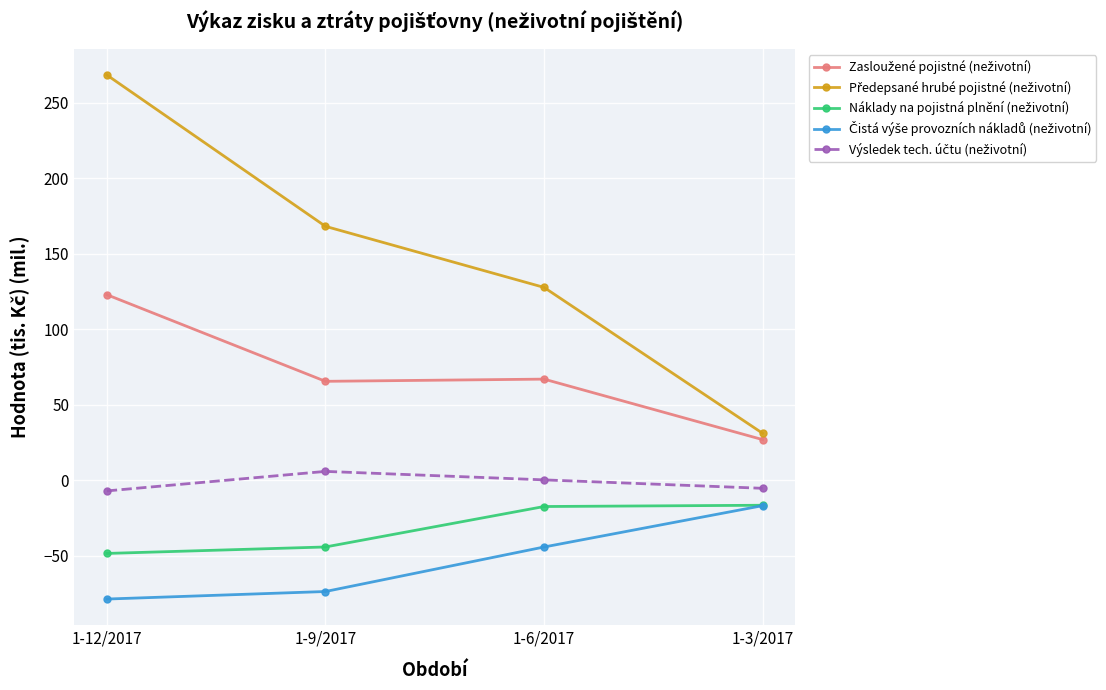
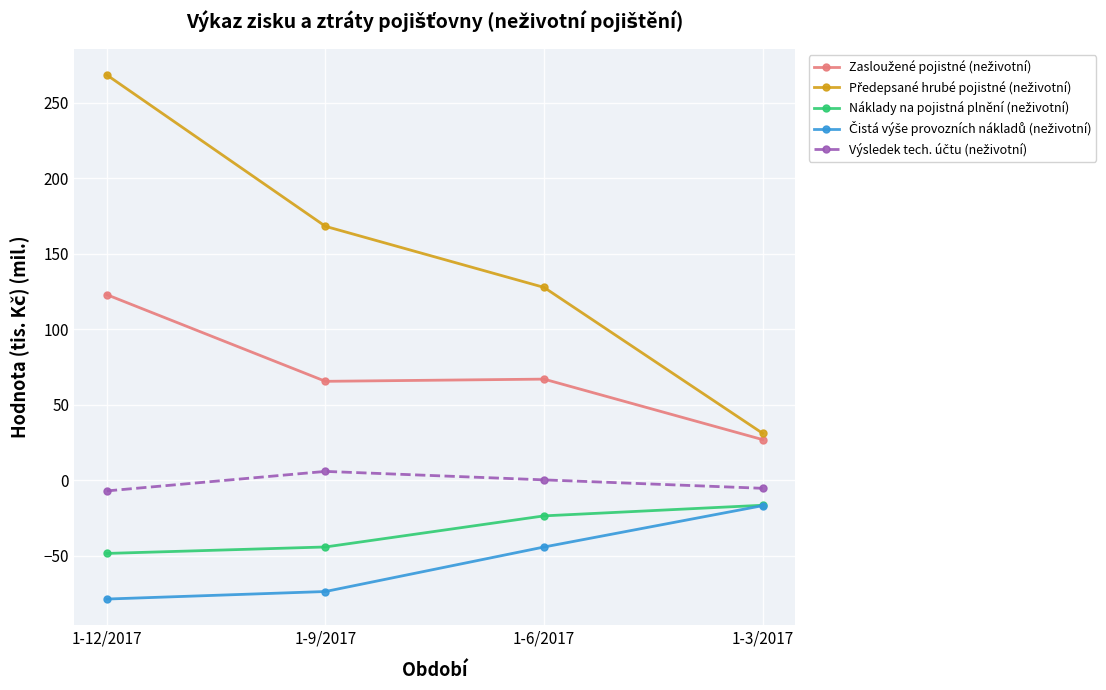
  {
    "Zasloužené pojistné (neživotní)": {
      "1-12/2017": 123,
      "1-9/2017": 66,
      "1-6/2017": 67,
      "1-3/2017": 27
    },
    "Předepsané hrubé pojistné (neživotní)": {
      "1-12/2017": 268,
      "1-9/2017": 168,
      "1-6/2017": 128,
      "1-3/2017": 31
    },
    "Náklady na pojistná plnění (neživotní)": {
      "1-12/2017": -48,
      "1-9/2017": -44,
-     "1-6/2017": -17
+     "1-6/2017": -23
    },
    "Čistá výše provozních nákladů (neživotní)": {
      "1-12/2017": -79,
      "1-9/2017": -74,
      "1-6/2017": -44
    },
    "Výsledek tech. účtu (neživotní)": {
      "1-12/2017": -7,
      "1-9/2017": 6,
      "1-6/2017": 0,
      "1-3/2017": -5
    }
  }
